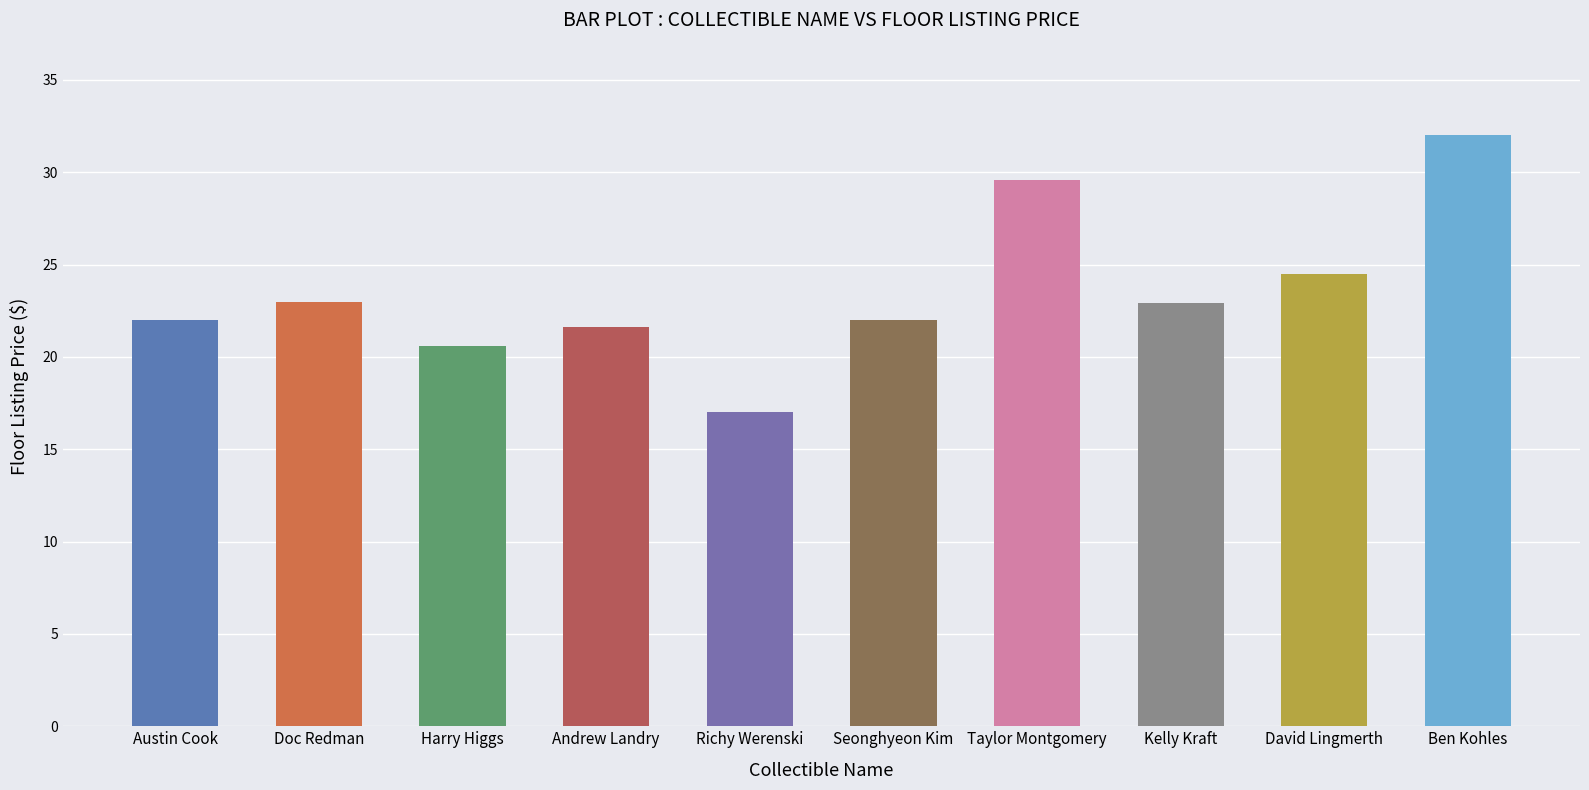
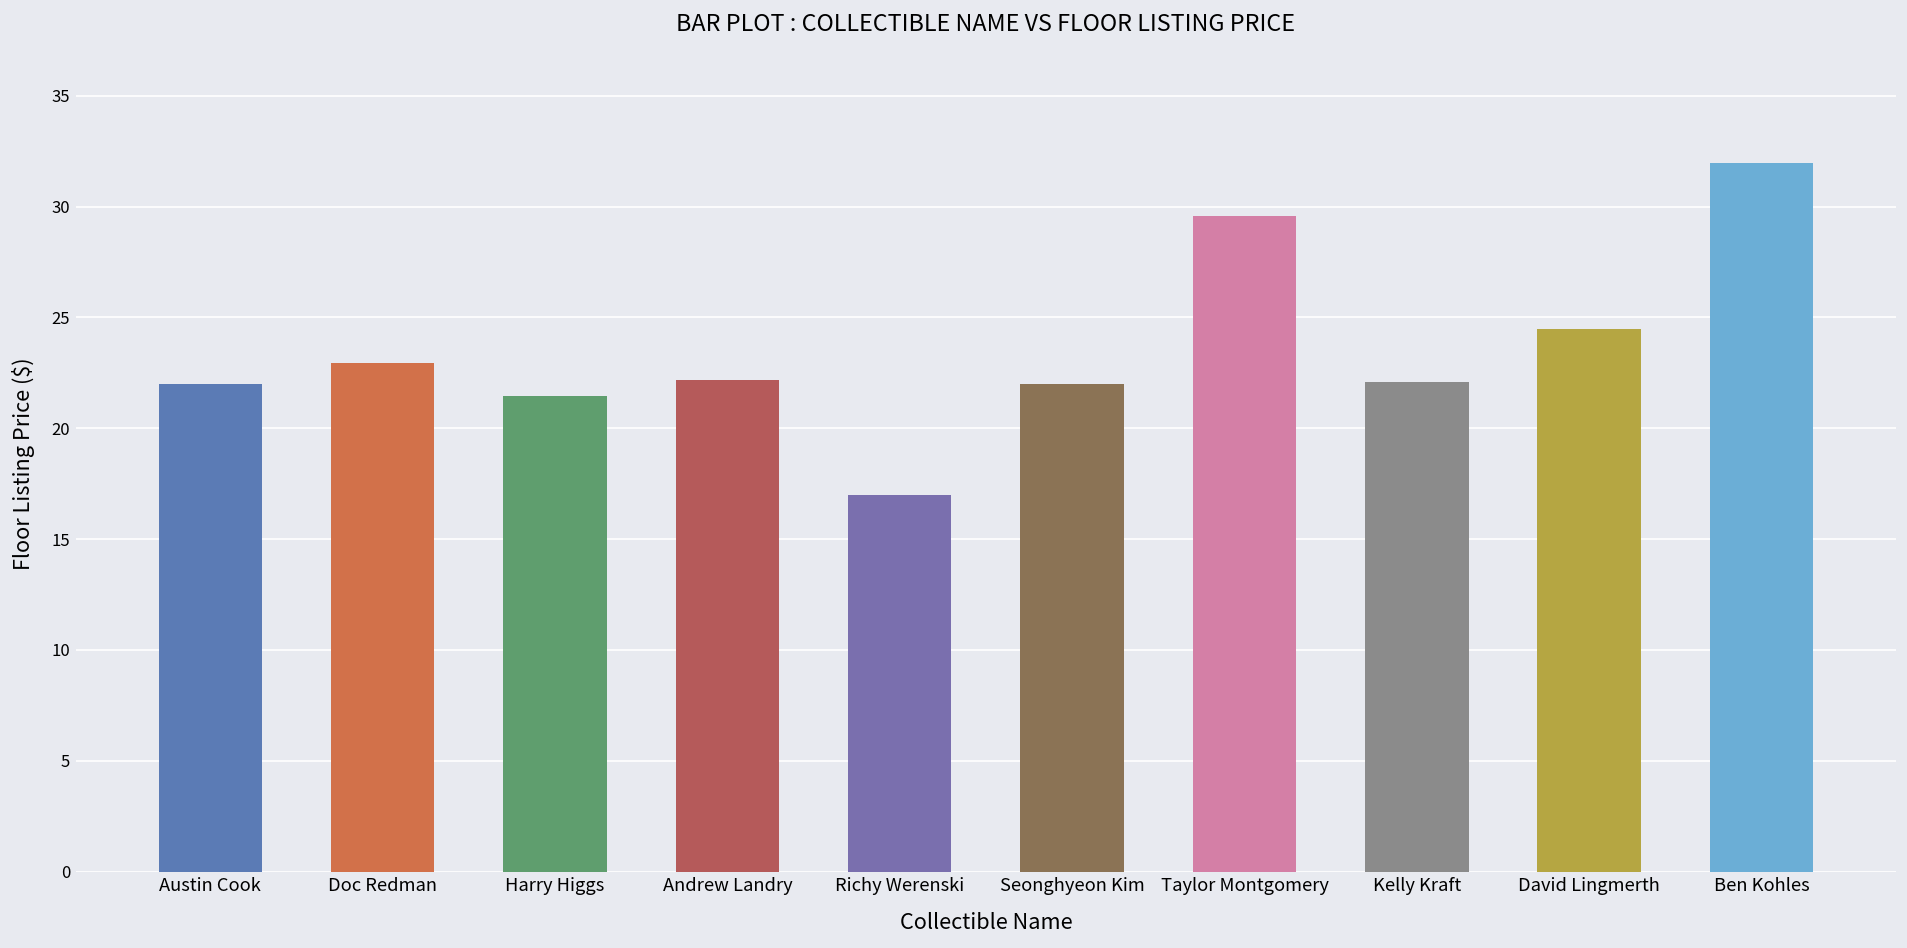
  {
    "Austin Cook": 22.0,
    "Doc Redman": 23.0,
-   "Harry Higgs": 20.6,
-   "Andrew Landry": 21.6,
+   "Harry Higgs": 21.4,
+   "Andrew Landry": 22.2,
    "Richy Werenski": 17.0,
    "Seonghyeon Kim": 22.0,
    "Taylor Montgomery": 29.6,
-   "Kelly Kraft": 22.9,
+   "Kelly Kraft": 22.1,
    "David Lingmerth": 24.5,
    "Ben Kohles": 32.0
  }
